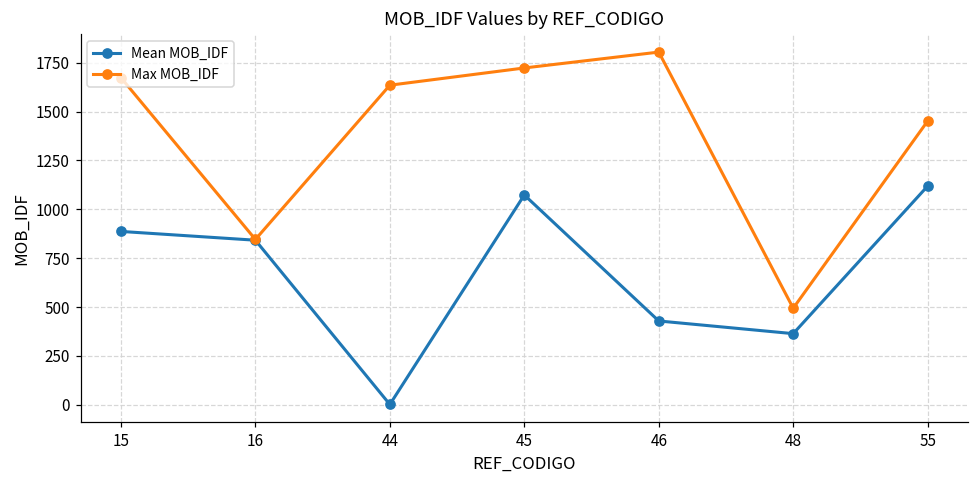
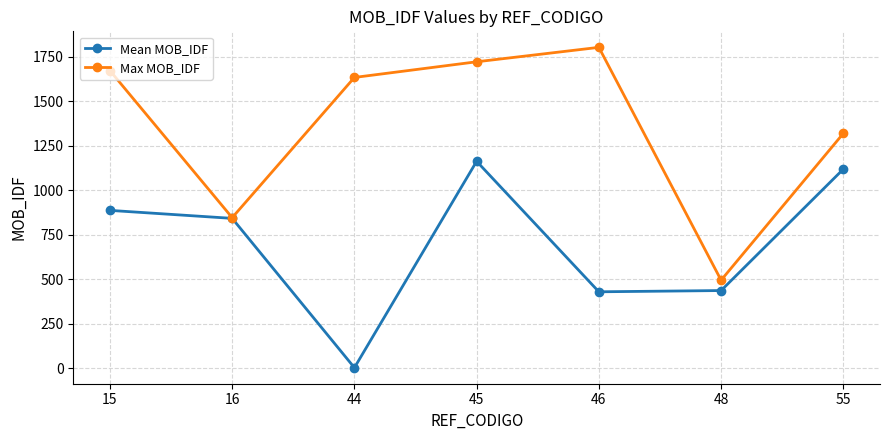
  {
    "Mean MOB_IDF": {
      "15": 890,
      "44": 0,
-     "45": 1070,
+     "45": 1160,
      "46": 430,
-     "48": 360,
+     "48": 440,
      "55": 1120
    },
    "Max MOB_IDF": {
      "44": 1630,
      "45": 1720,
      "46": 1800,
      "48": 490,
-     "55": 1450
+     "55": 1320
    }
  }
